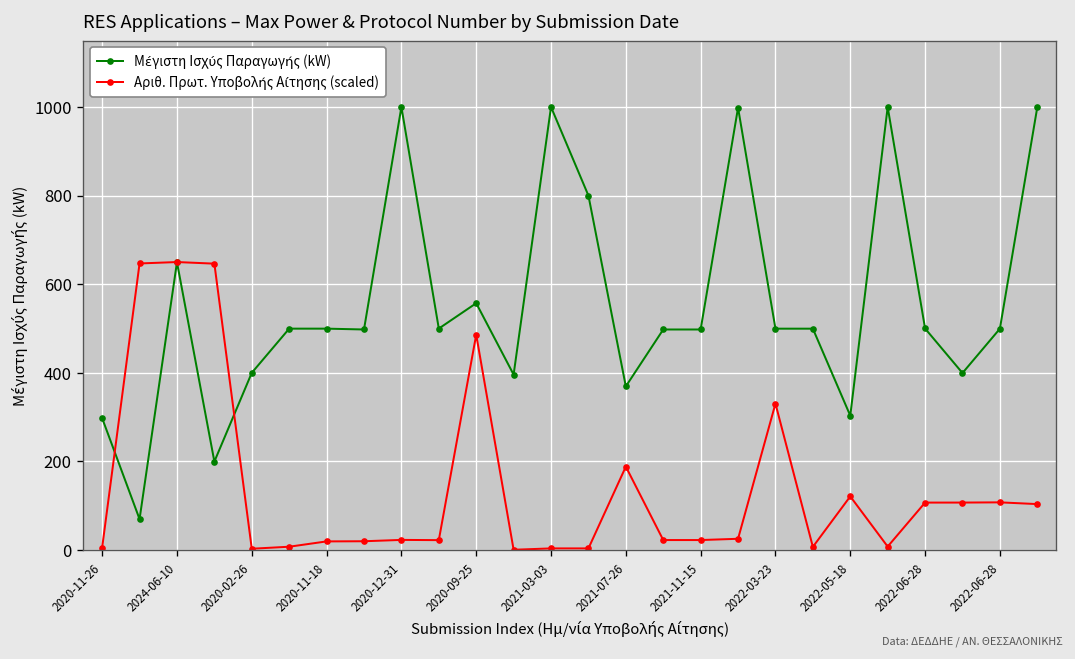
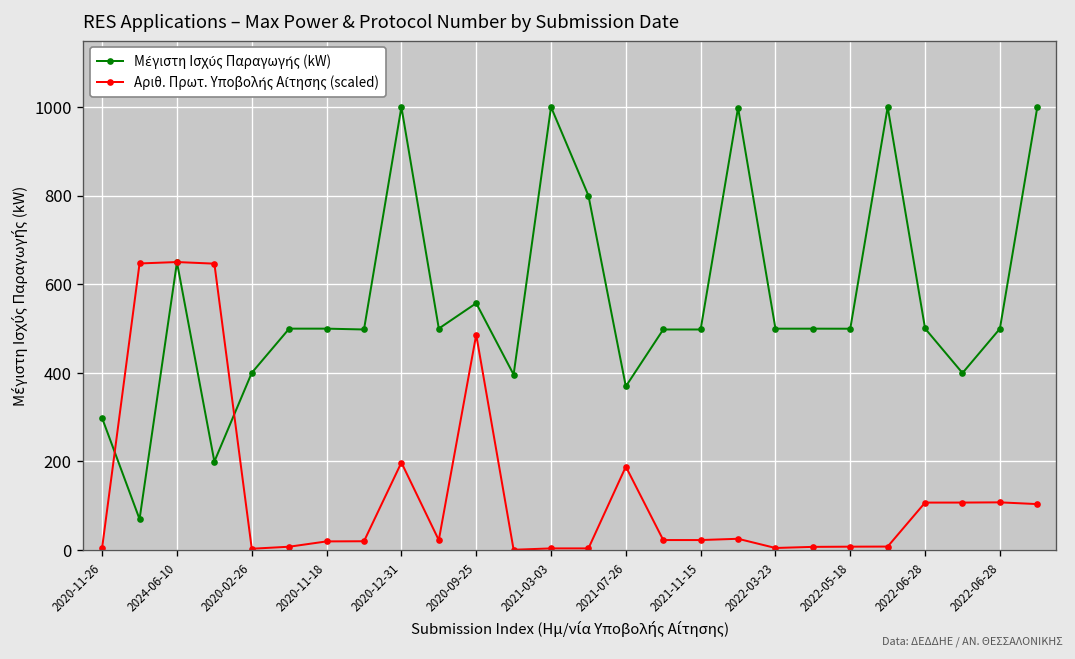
  {
    "Μέγιστη Ισχύς Παραγωγής (kW)": {
      "2020-11-26": 300,
      "2020-02-26": 400,
      "2020-11-18": 500,
      "2020-12-31": 1000,
      "2020-09-25": 560,
      "2021-07-26": 370,
      "2022-03-23": 500,
-     "2022-05-18": 300
+     "2022-05-18": 500
    },
    "Αριθ. Πρωτ. Υποβολής Αίτησης (scaled)": {
      "2020-11-26": 10,
      "2020-02-26": 0,
      "2020-11-18": 20,
-     "2020-12-31": 20,
+     "2020-12-31": 200,
      "2020-09-25": 490,
      "2021-07-26": 190,
-     "2022-03-23": 330,
-     "2022-05-18": 120
+     "2022-03-23": 0,
+     "2022-05-18": 10
    }
  }
